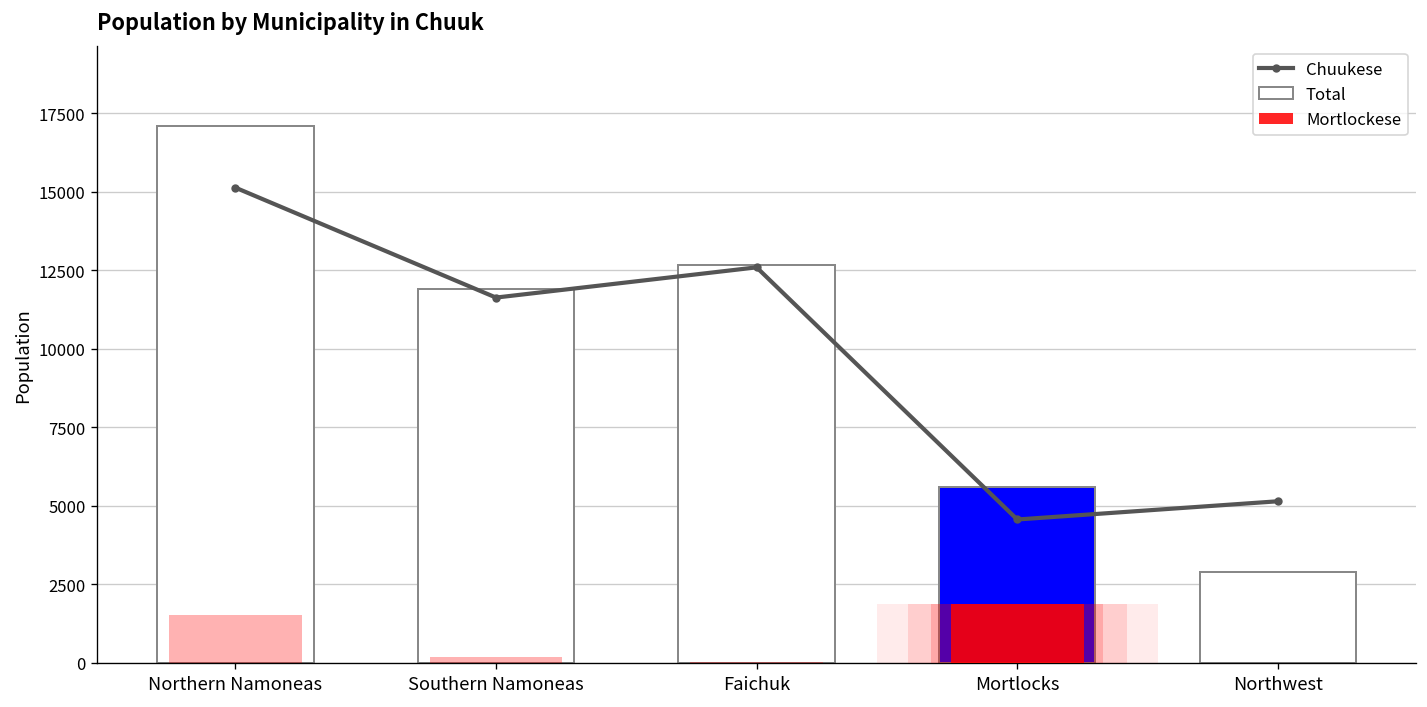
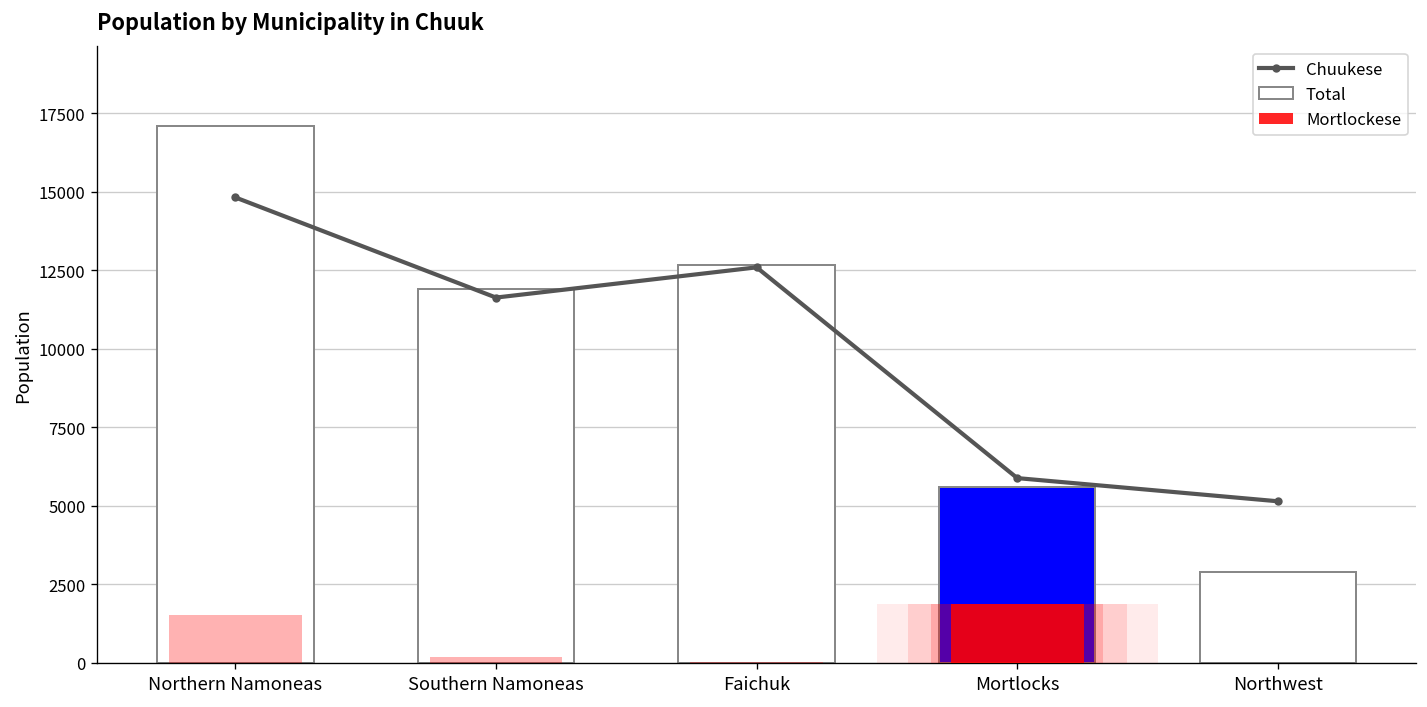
  {
    "Chuukese": {
-     "Northern Namoneas": 15100,
+     "Northern Namoneas": 14800,
      "Southern Namoneas": 11600,
      "Faichuk": 12600,
-     "Mortlocks": 4600,
+     "Mortlocks": 5900,
      "Northwest": 5100
    },
    "Total": {
      "Northern Namoneas": 17100,
      "Southern Namoneas": 11900,
      "Faichuk": 12700,
      "Mortlocks": 5600,
      "Northwest": 2900
    }
  }
